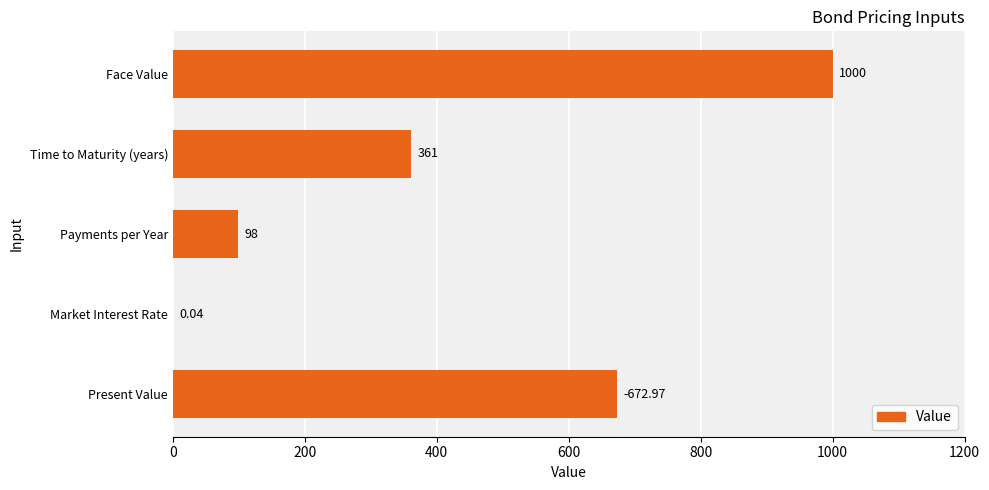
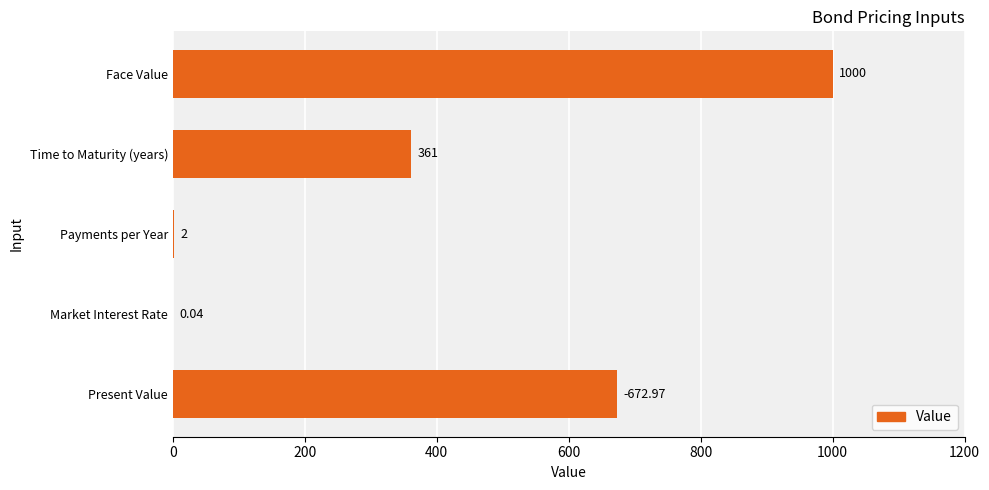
  {
    "Face Value": 1000,
    "Time to Maturity (years)": 361,
-   "Payments per Year": 98,
+   "Payments per Year": 2,
    "Market Interest Rate": 0.04
  }
